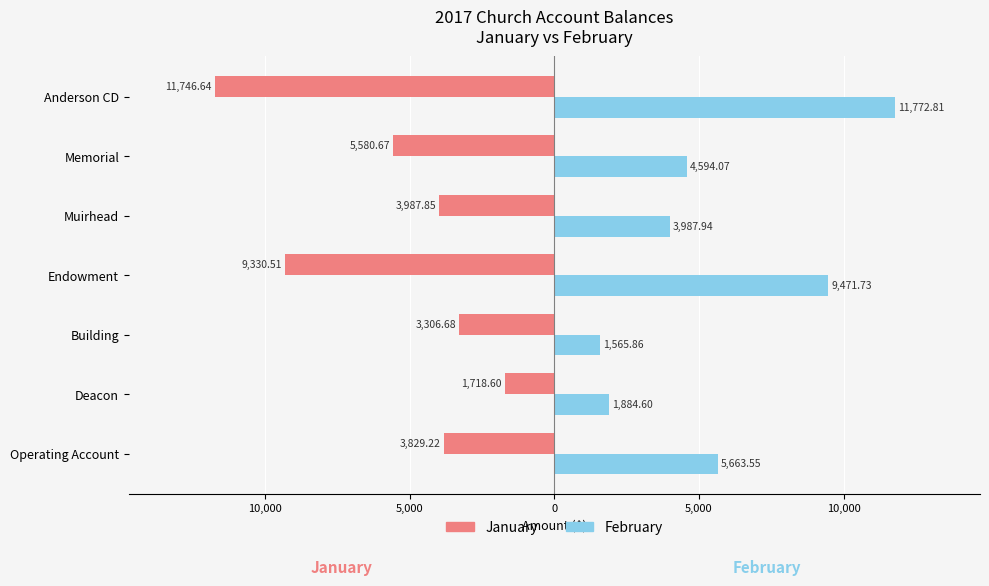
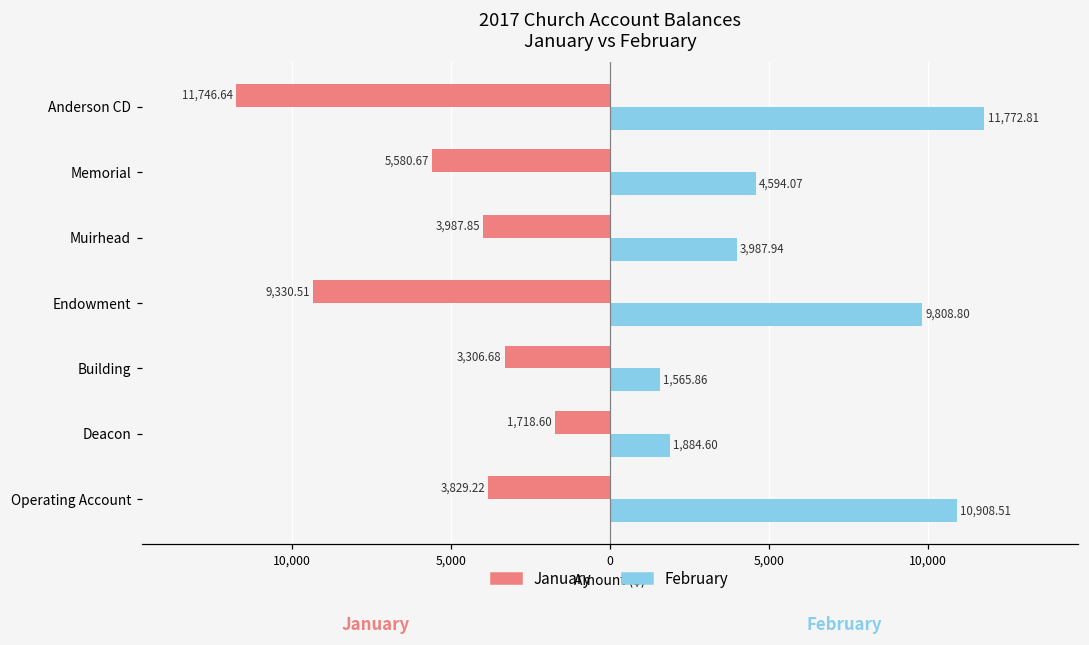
  {
    "February": {
      "Anderson CD": "11,772.81",
      "Memorial": "4,594.07",
      "Muirhead": "3,987.94",
-     "Endowment": "9,471.73",
+     "Endowment": "9,808.80",
      "Building": "1,565.86",
      "Deacon": "1,884.60",
-     "Operating Account": "5,663.55"
+     "Operating Account": "10,908.51"
    }
  }
